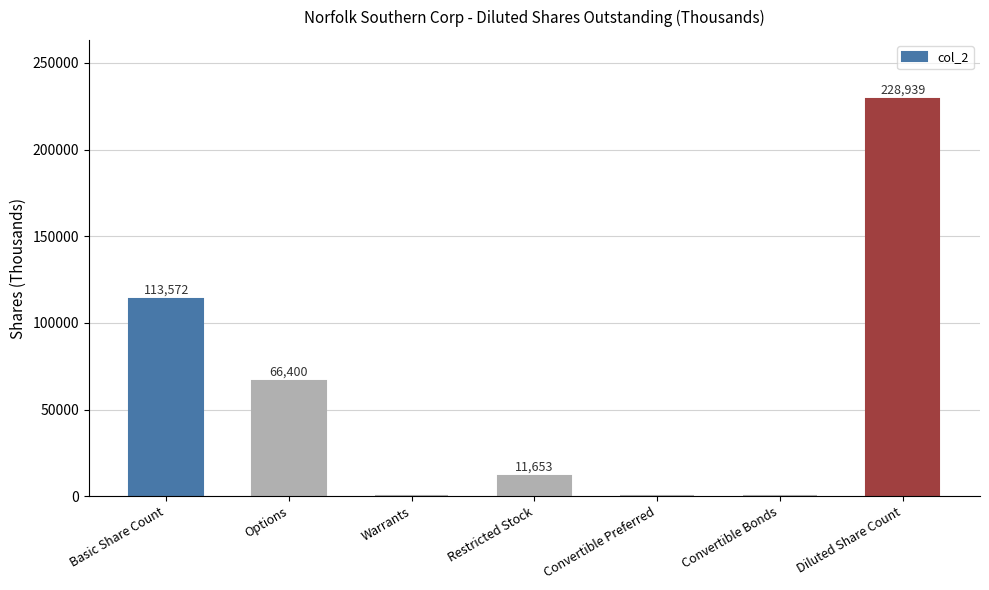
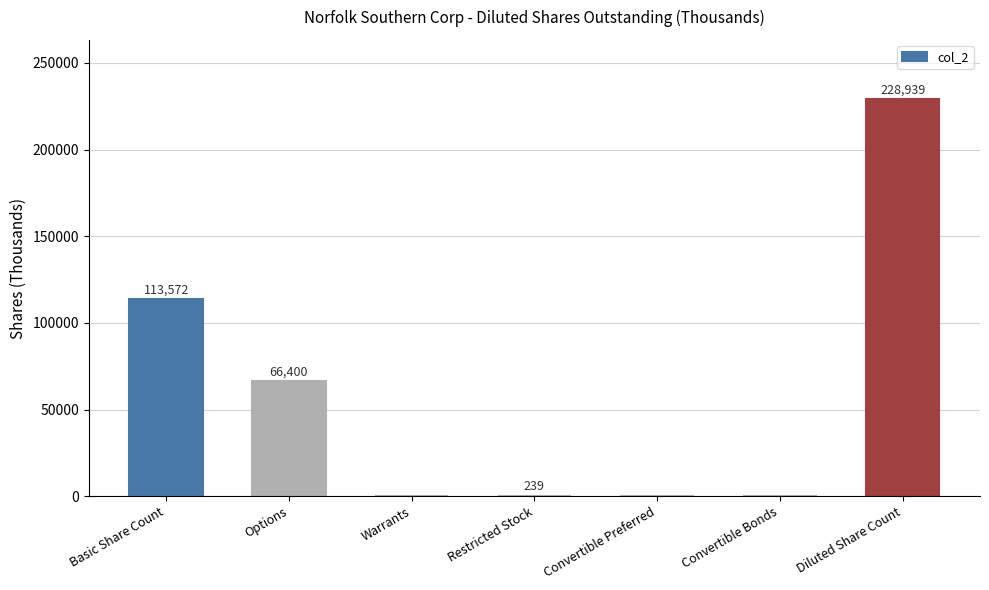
  {
    "Basic Share Count": "113,572",
    "Options": "66,400",
-   "Restricted Stock": "11,653",
+   "Restricted Stock": "239",
    "Diluted Share Count": "228,939"
  }
